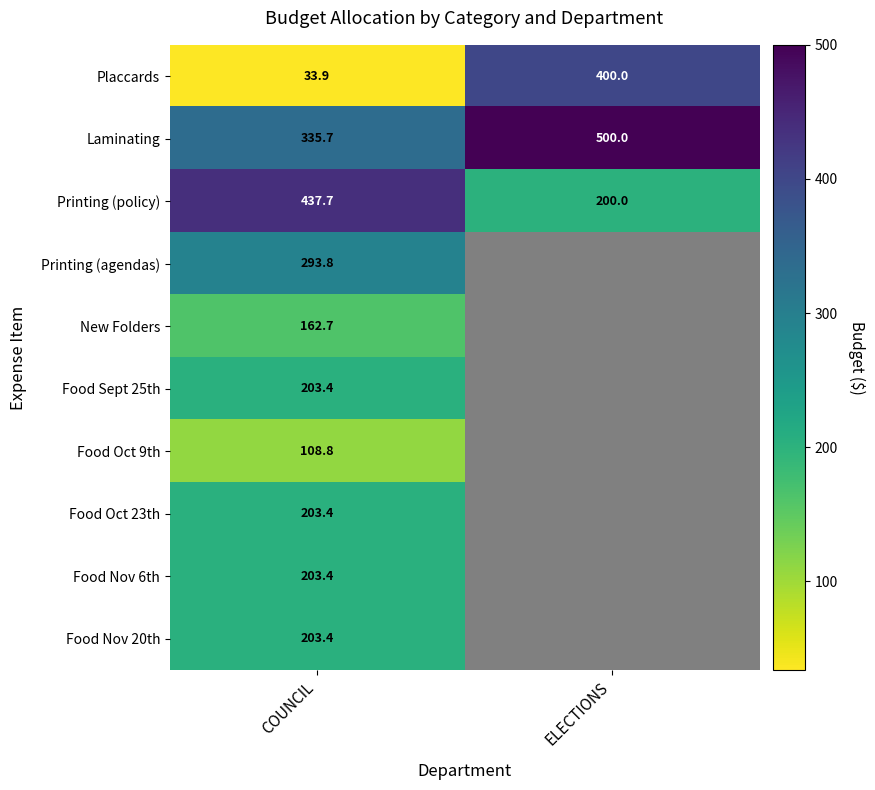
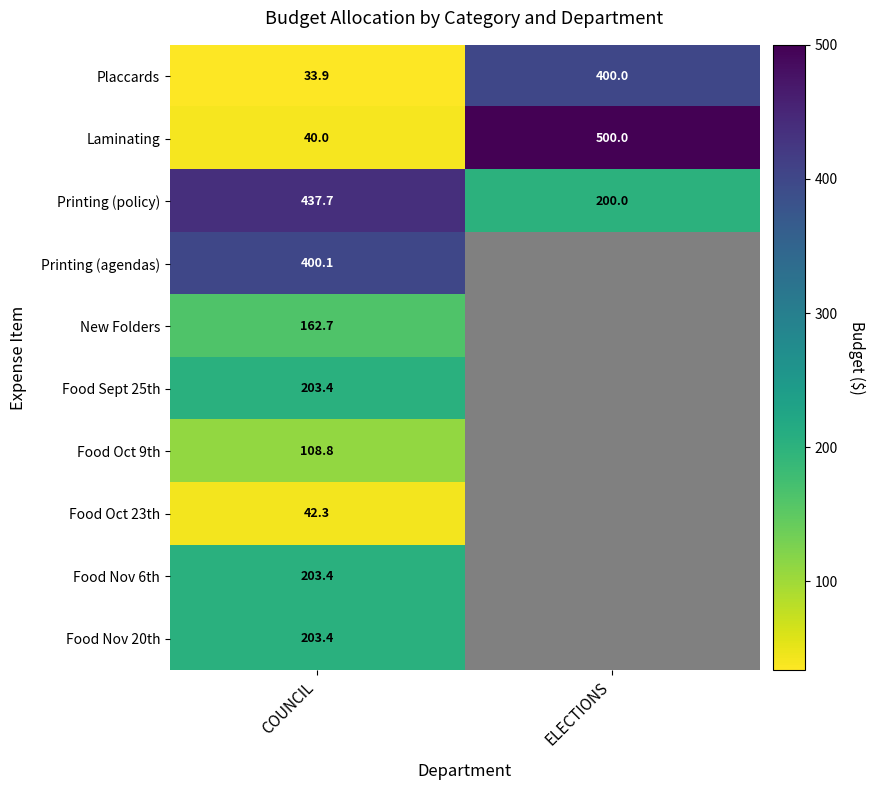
  {
    "Placcards": {
      "COUNCIL": 33.9,
      "ELECTIONS": 400.0
    },
    "Laminating": {
-     "COUNCIL": 335.7,
+     "COUNCIL": 40.0,
      "ELECTIONS": 500.0
    },
    "Printing (policy)": {
      "COUNCIL": 437.7,
      "ELECTIONS": 200.0
    },
    "Printing (agendas)": {
-     "COUNCIL": 293.8
+     "COUNCIL": 400.1
    },
    "New Folders": {
      "COUNCIL": 162.7
    },
    "Food Sept 25th": {
      "COUNCIL": 203.4
    },
    "Food Oct 9th": {
      "COUNCIL": 108.8
    },
    "Food Oct 23th": {
-     "COUNCIL": 203.4
+     "COUNCIL": 42.3
    },
    "Food Nov 6th": {
      "COUNCIL": 203.4
    },
    "Food Nov 20th": {
      "COUNCIL": 203.4
    }
  }
